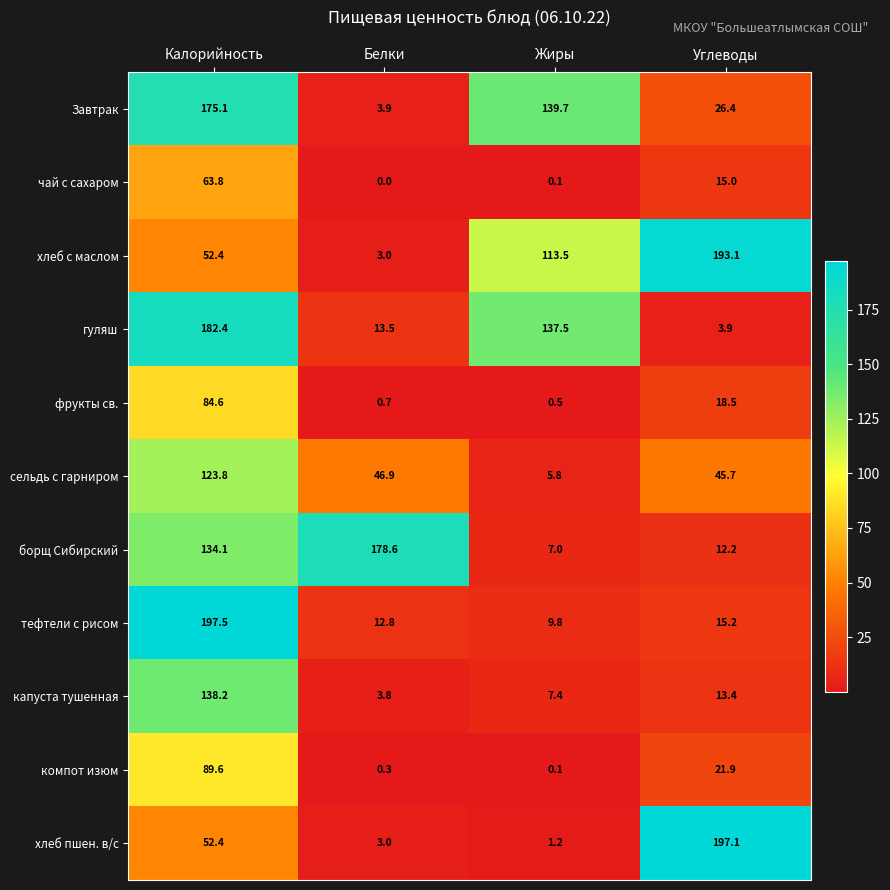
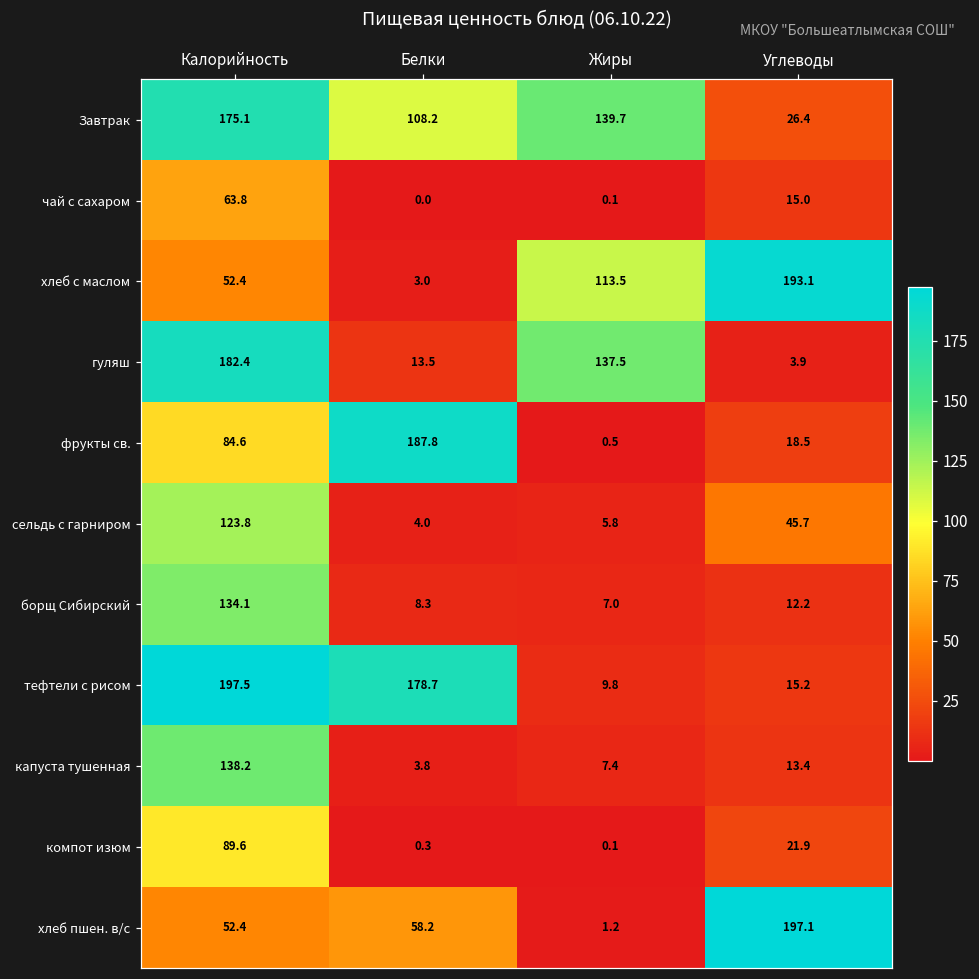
  {
    "Завтрак": {
      "Калорийность": 175.1,
-     "Белки": 3.9,
+     "Белки": 108.2,
      "Жиры": 139.7,
      "Углеводы": 26.4
    },
    "чай с сахаром": {
      "Калорийность": 63.8,
      "Белки": 0.0,
      "Жиры": 0.1,
      "Углеводы": 15.0
    },
    "хлеб с маслом": {
      "Калорийность": 52.4,
      "Белки": 3.0,
      "Жиры": 113.5,
      "Углеводы": 193.1
    },
    "гуляш": {
      "Калорийность": 182.4,
      "Белки": 13.5,
      "Жиры": 137.5,
      "Углеводы": 3.9
    },
    "фрукты св.": {
      "Калорийность": 84.6,
-     "Белки": 0.7,
+     "Белки": 187.8,
      "Жиры": 0.5,
      "Углеводы": 18.5
    },
    "сельдь с гарниром": {
      "Калорийность": 123.8,
-     "Белки": 46.9,
+     "Белки": 4.0,
      "Жиры": 5.8,
      "Углеводы": 45.7
    },
    "борщ Сибирский": {
      "Калорийность": 134.1,
-     "Белки": 178.6,
+     "Белки": 8.3,
      "Жиры": 7.0,
      "Углеводы": 12.2
    },
    "тефтели с рисом": {
      "Калорийность": 197.5,
-     "Белки": 12.8,
+     "Белки": 178.7,
      "Жиры": 9.8,
      "Углеводы": 15.2
    },
    "капуста тушенная": {
      "Калорийность": 138.2,
      "Белки": 3.8,
      "Жиры": 7.4,
      "Углеводы": 13.4
    },
    "компот изюм": {
      "Калорийность": 89.6,
      "Белки": 0.3,
      "Жиры": 0.1,
      "Углеводы": 21.9
    },
    "хлеб пшен. в/с": {
      "Калорийность": 52.4,
-     "Белки": 3.0,
+     "Белки": 58.2,
      "Жиры": 1.2,
      "Углеводы": 197.1
    }
  }
